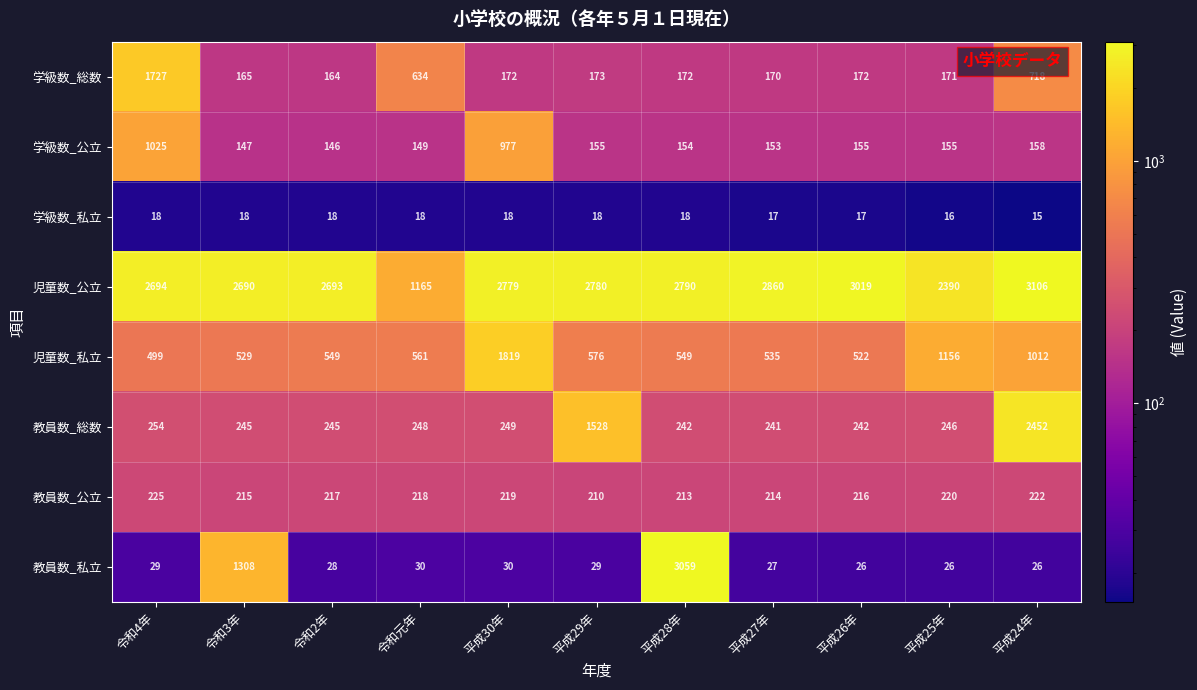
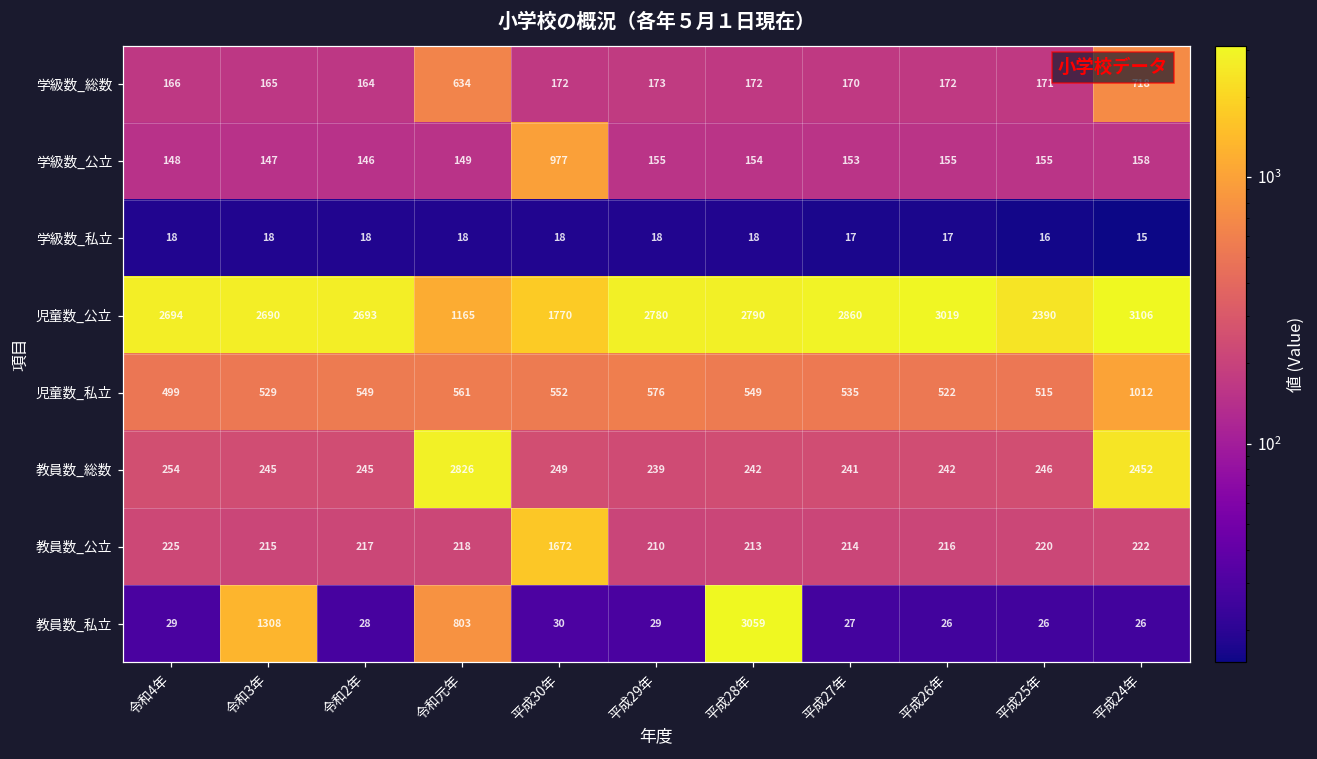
  {
    "学級数_総数": {
-     "令和4年": 1727,
+     "令和4年": 166,
      "令和3年": 165,
      "令和2年": 164,
      "令和元年": 634,
      "平成30年": 172,
      "平成29年": 173,
      "平成28年": 172,
      "平成27年": 170,
      "平成26年": 172
    },
    "学級数_公立": {
-     "令和4年": 1025,
+     "令和4年": 148,
      "令和3年": 147,
      "令和2年": 146,
      "令和元年": 149,
      "平成30年": 977,
      "平成29年": 155,
      "平成28年": 154,
      "平成27年": 153,
      "平成26年": 155,
      "平成25年": 155,
      "平成24年": 158
    },
    "学級数_私立": {
      "令和4年": 18,
      "令和3年": 18,
      "令和2年": 18,
      "令和元年": 18,
      "平成30年": 18,
      "平成29年": 18,
      "平成28年": 18,
      "平成27年": 17,
      "平成26年": 17,
      "平成25年": 16,
      "平成24年": 15
    },
    "児童数_公立": {
      "令和4年": 2694,
      "令和3年": 2690,
      "令和2年": 2693,
      "令和元年": 1165,
-     "平成30年": 2779,
+     "平成30年": 1770,
      "平成29年": 2780,
      "平成28年": 2790,
      "平成27年": 2860,
      "平成26年": 3019,
      "平成25年": 2390,
      "平成24年": 3106
    },
    "児童数_私立": {
      "令和4年": 499,
      "令和3年": 529,
      "令和2年": 549,
      "令和元年": 561,
-     "平成30年": 1819,
+     "平成30年": 552,
      "平成29年": 576,
      "平成28年": 549,
      "平成27年": 535,
      "平成26年": 522,
-     "平成25年": 1156,
+     "平成25年": 515,
      "平成24年": 1012
    },
    "教員数_総数": {
      "令和4年": 254,
      "令和3年": 245,
      "令和2年": 245,
-     "令和元年": 248,
+     "令和元年": 2826,
      "平成30年": 249,
-     "平成29年": 1528,
+     "平成29年": 239,
      "平成28年": 242,
      "平成27年": 241,
      "平成26年": 242,
      "平成25年": 246,
      "平成24年": 2452
    },
    "教員数_公立": {
      "令和4年": 225,
      "令和3年": 215,
      "令和2年": 217,
      "令和元年": 218,
-     "平成30年": 219,
+     "平成30年": 1672,
      "平成29年": 210,
      "平成28年": 213,
      "平成27年": 214,
      "平成26年": 216,
      "平成25年": 220,
      "平成24年": 222
    },
    "教員数_私立": {
      "令和4年": 29,
      "令和3年": 1308,
      "令和2年": 28,
-     "令和元年": 30,
+     "令和元年": 803,
      "平成30年": 30,
      "平成29年": 29,
      "平成28年": 3059,
      "平成27年": 27,
      "平成26年": 26,
      "平成25年": 26,
      "平成24年": 26
    }
  }
